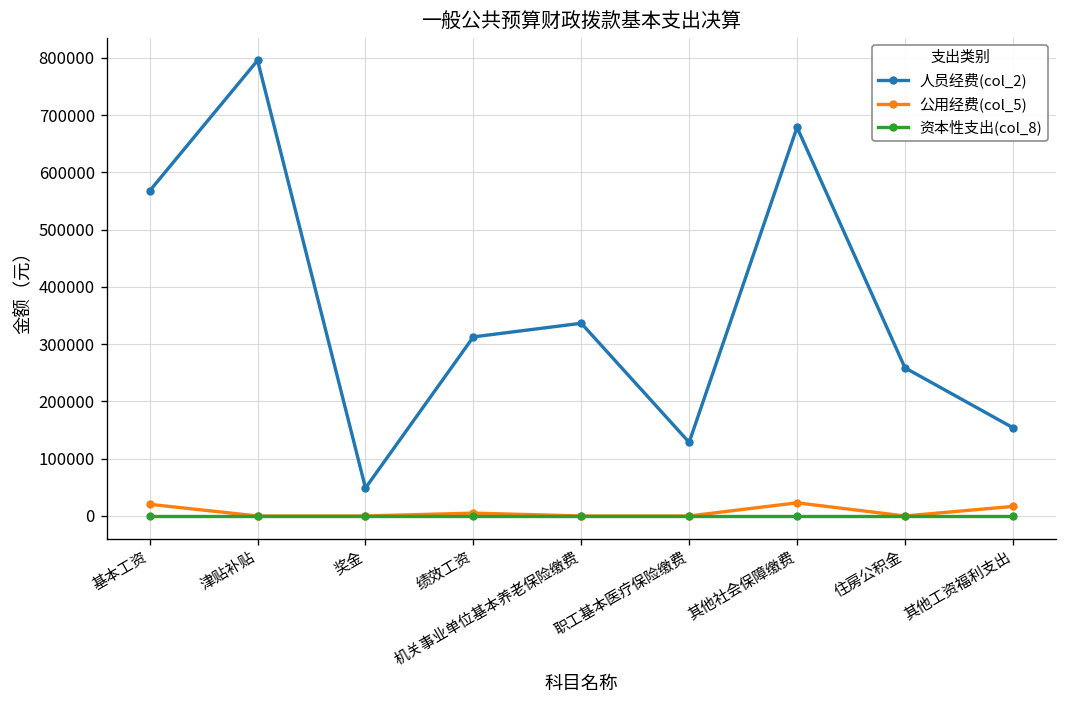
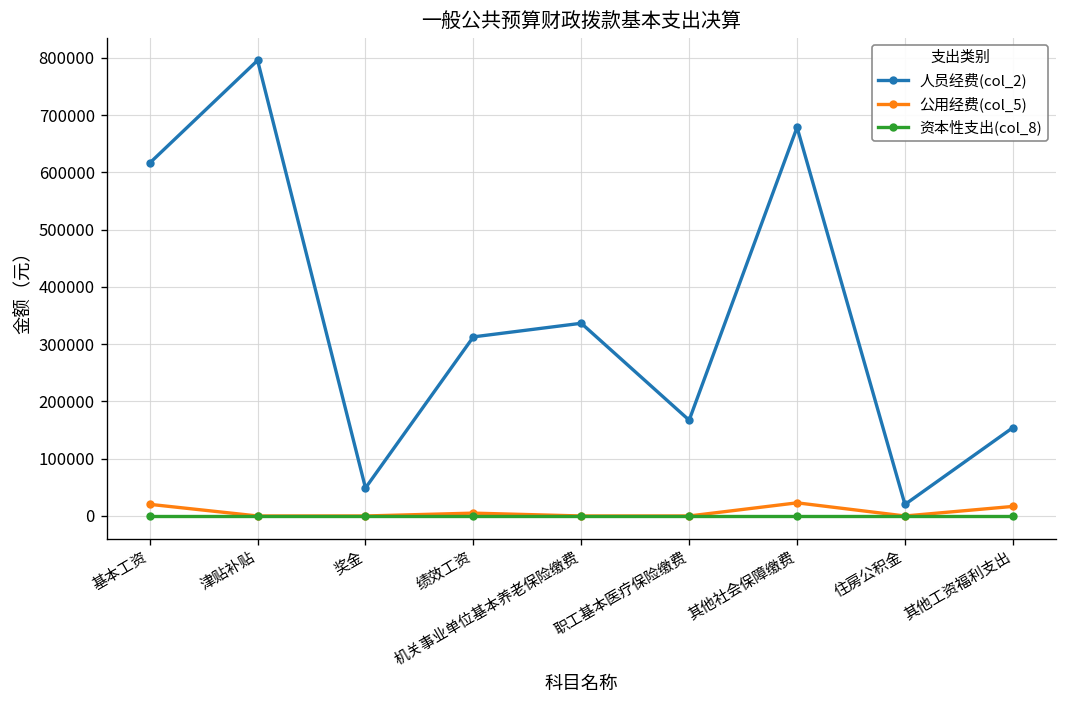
  {
    "人员经费(col_2)": {
-     "基本工资": 570000,
+     "基本工资": 620000,
      "津贴补贴": 800000,
      "奖金": 50000,
      "绩效工资": 310000,
      "机关事业单位基本养老保险缴费": 340000,
-     "职工基本医疗保险缴费": 130000,
+     "职工基本医疗保险缴费": 170000,
      "其他社会保障缴费": 680000,
-     "住房公积金": 260000,
+     "住房公积金": 20000,
      "其他工资福利支出": 150000
    },
    "公用经费(col_5)": {
      "基本工资": 20000,
      "其他社会保障缴费": 20000,
      "其他工资福利支出": 20000
    },
    "资本性支出(col_8)": {
      "基本工资": 0,
      "其他社会保障缴费": 0,
      "其他工资福利支出": 0
    }
  }
